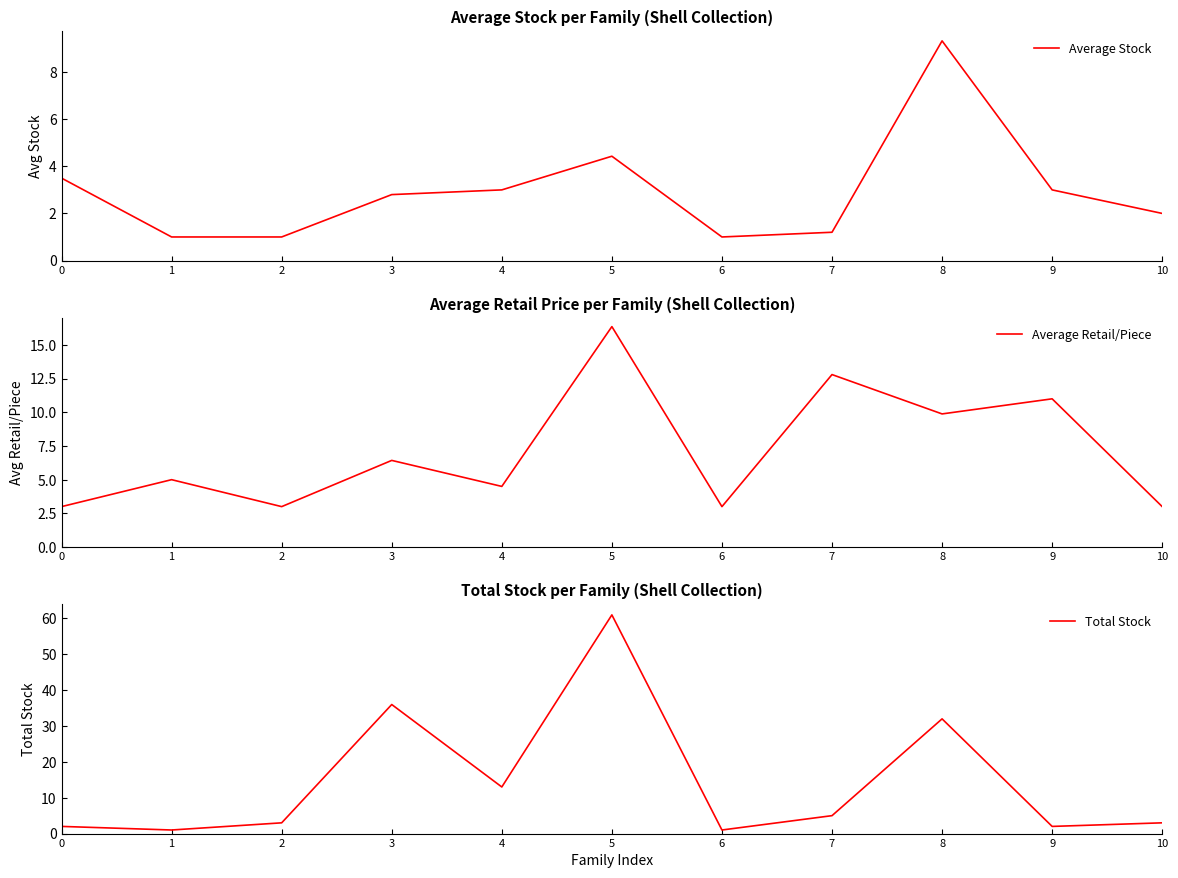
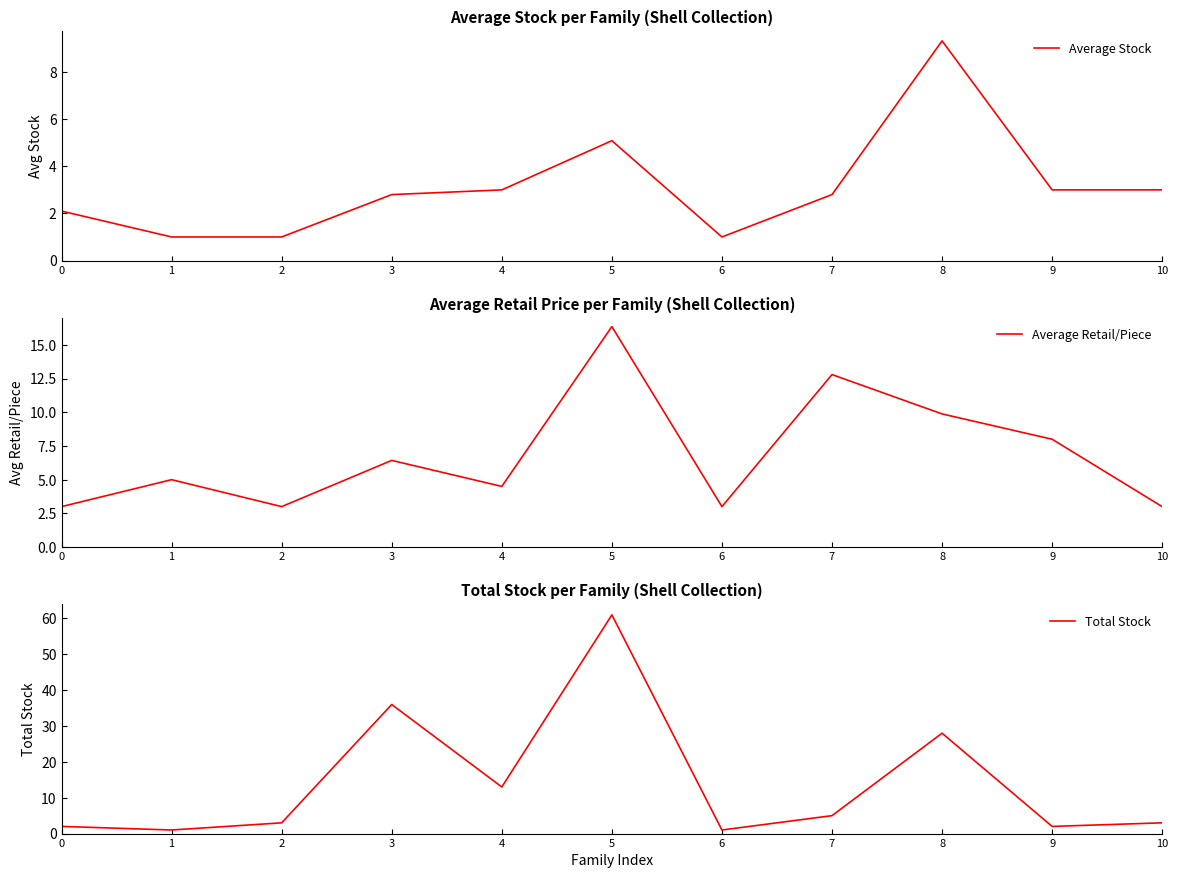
  {
    "Average Stock per Family (Shell Collection)": {
-     "0": 3.5,
+     "0": 2.1,
      "1": 1.0,
      "2": 1.0,
      "3": 2.8,
      "4": 3.0,
-     "5": 4.4,
+     "5": 5.1,
      "6": 1.0,
-     "7": 1.2,
+     "7": 2.8,
      "8": 9.3,
      "9": 3.0,
-     "10": 2
+     "10": 3
    },
    "Average Retail Price per Family (Shell Collection)": {
      "0": 3,
      "1": 5,
      "2": 3,
      "3": 6.4,
      "4": 4.5,
      "5": 16.4,
      "6": 3,
      "7": 12.8,
      "8": 10,
-     "9": 11,
+     "9": 8,
      "10": 3
    },
    "Total Stock per Family (Shell Collection)": {
      "0": 2,
      "1": 1,
      "2": 3,
      "3": 36,
      "4": 13,
      "5": 61,
      "6": 1,
      "7": 5,
-     "8": 32,
+     "8": 28,
      "9": 2,
      "10": 3
    }
  }
